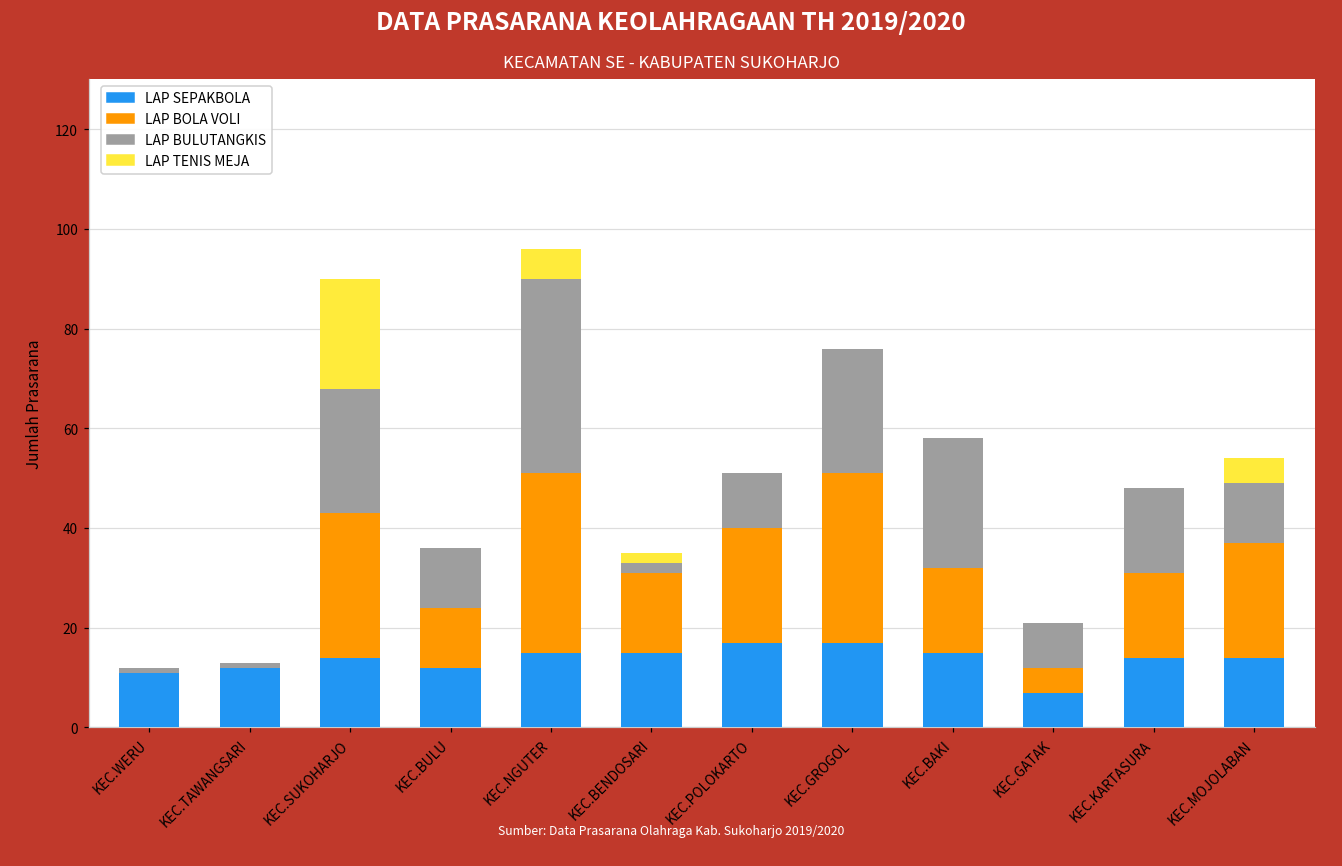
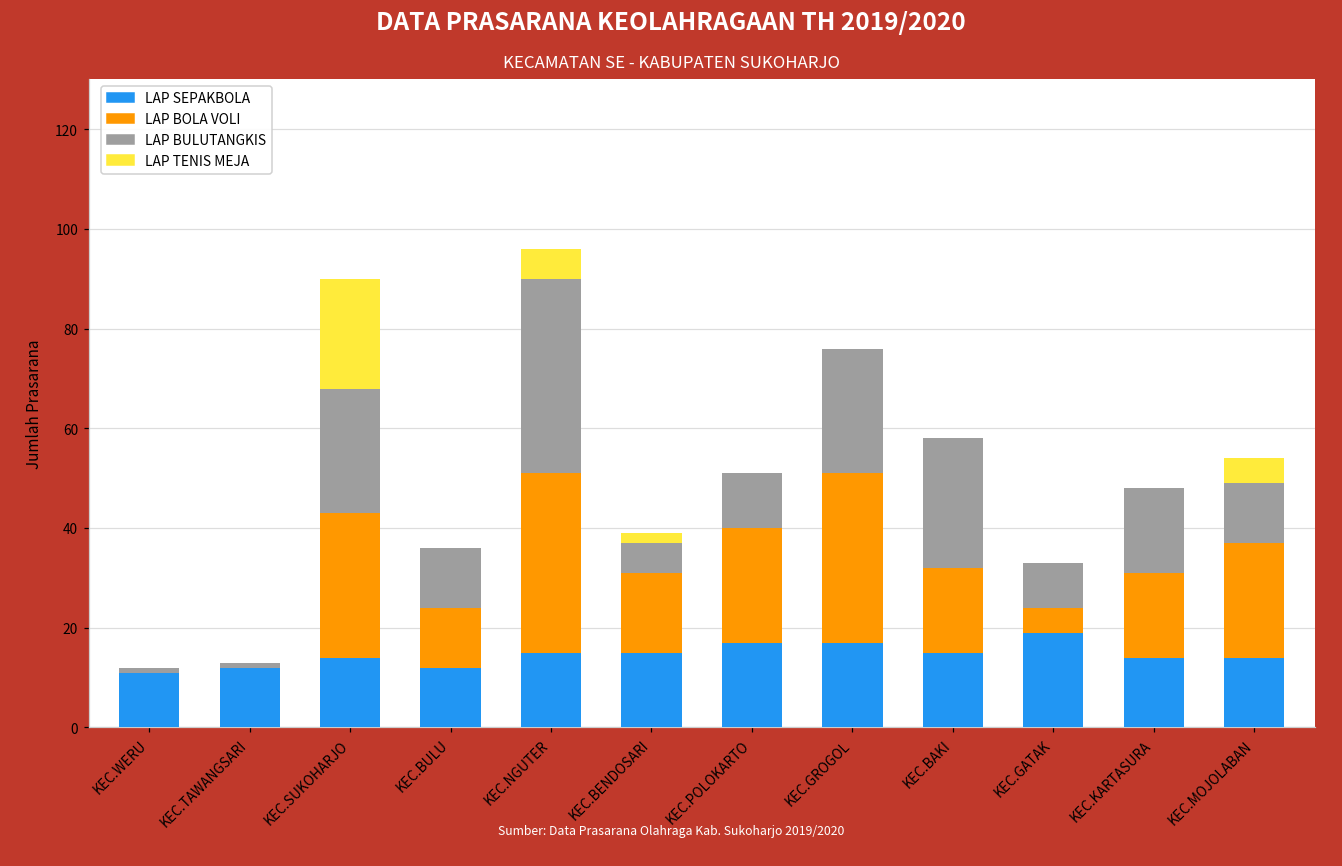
  {
    "LAP SEPAKBOLA": {
      "KEC.WERU": 11,
      "KEC.BULU": 12,
      "KEC.NGUTER": 15,
      "KEC.BENDOSARI": 15,
      "KEC.GROGOL": 17,
      "KEC.BAKI": 15,
-     "KEC.GATAK": 7
+     "KEC.GATAK": 19
    },
    "LAP BOLA VOLI": {
      "KEC.WERU": 0,
      "KEC.BULU": 12,
      "KEC.NGUTER": 36,
      "KEC.BENDOSARI": 16,
      "KEC.GROGOL": 34,
      "KEC.BAKI": 17,
      "KEC.GATAK": 5
    },
    "LAP BULUTANGKIS": {
      "KEC.WERU": 1,
      "KEC.BULU": 12,
      "KEC.NGUTER": 39,
-     "KEC.BENDOSARI": 2,
+     "KEC.BENDOSARI": 6,
      "KEC.GROGOL": 25,
      "KEC.BAKI": 26,
      "KEC.GATAK": 9
    },
    "LAP TENIS MEJA": {
      "KEC.WERU": 0,
      "KEC.BULU": 0,
      "KEC.NGUTER": 6,
      "KEC.BENDOSARI": 2,
      "KEC.GROGOL": 0,
      "KEC.BAKI": 0,
      "KEC.GATAK": 0
    }
  }
